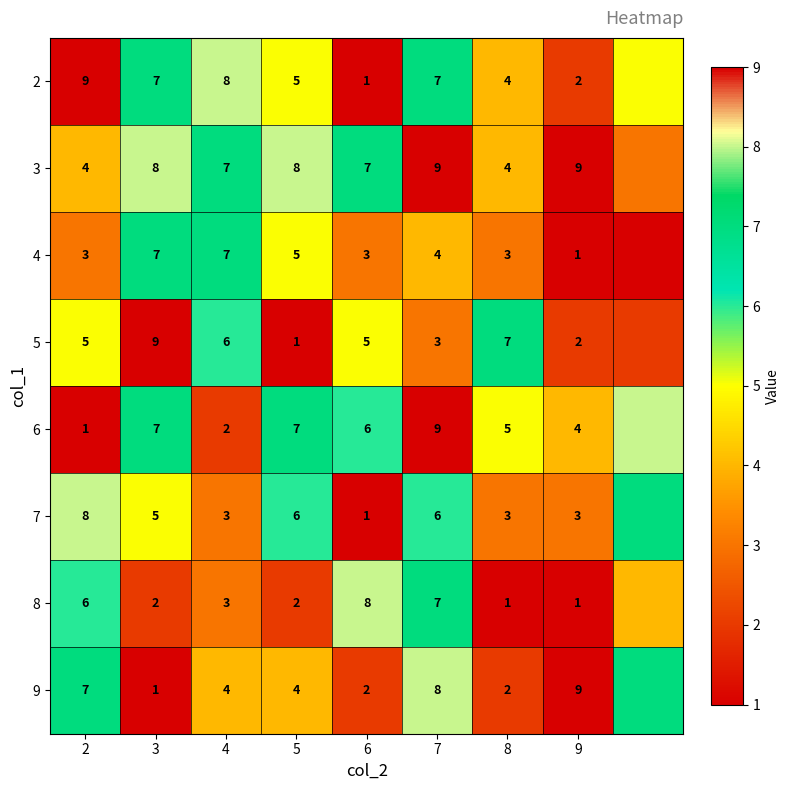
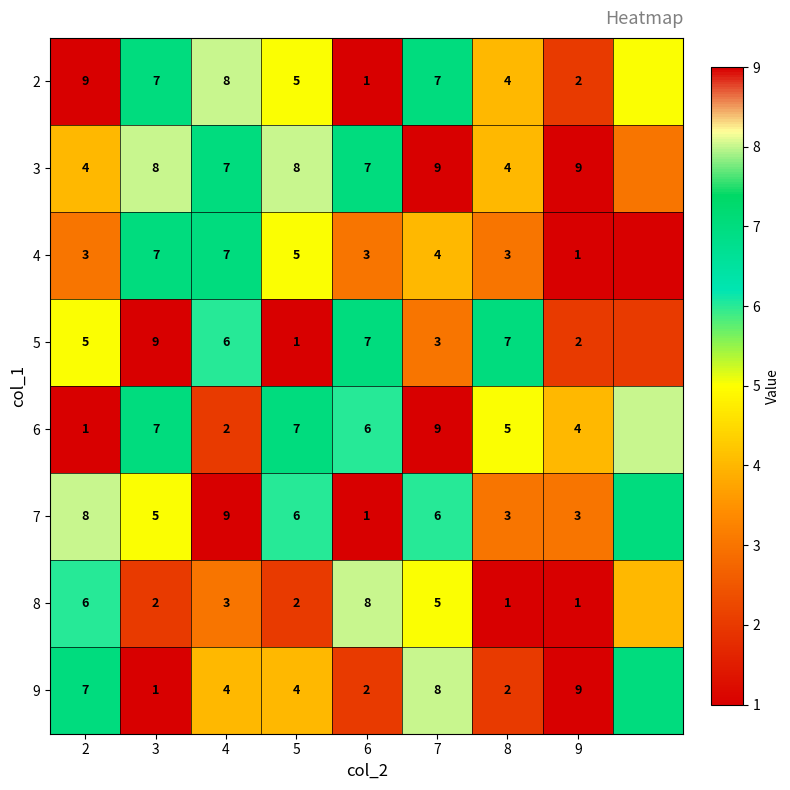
  {
    "2": {
      "2": 9,
      "3": 7,
      "4": 8,
      "5": 5,
      "6": 1,
      "7": 7,
      "8": 4,
      "9": 2
    },
    "3": {
      "2": 4,
      "3": 8,
      "4": 7,
      "5": 8,
      "6": 7,
      "7": 9,
      "8": 4,
      "9": 9
    },
    "4": {
      "2": 3,
      "3": 7,
      "4": 7,
      "5": 5,
      "6": 3,
      "7": 4,
      "8": 3,
      "9": 1
    },
    "5": {
      "2": 5,
      "3": 9,
      "4": 6,
      "5": 1,
-     "6": 5,
+     "6": 7,
      "7": 3,
      "8": 7,
      "9": 2
    },
    "6": {
      "2": 1,
      "3": 7,
      "4": 2,
      "5": 7,
      "6": 6,
      "7": 9,
      "8": 5,
      "9": 4
    },
    "7": {
      "2": 8,
      "3": 5,
-     "4": 3,
+     "4": 9,
      "5": 6,
      "6": 1,
      "7": 6,
      "8": 3,
      "9": 3
    },
    "8": {
      "2": 6,
      "3": 2,
      "4": 3,
      "5": 2,
      "6": 8,
-     "7": 7,
+     "7": 5,
      "8": 1,
      "9": 1
    },
    "9": {
      "2": 7,
      "3": 1,
      "4": 4,
      "5": 4,
      "6": 2,
      "7": 8,
      "8": 2,
      "9": 9
    }
  }
